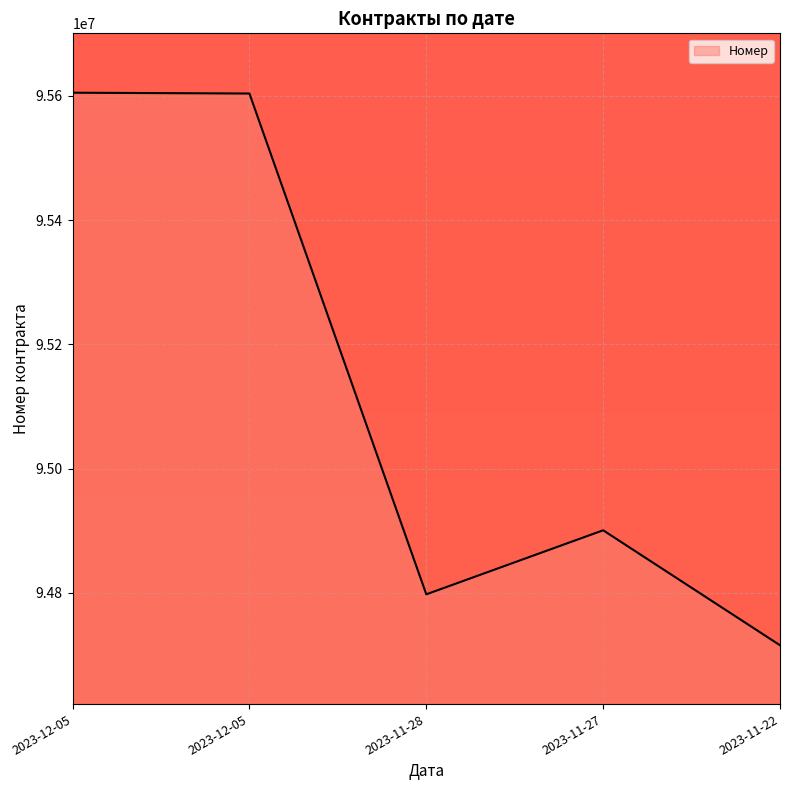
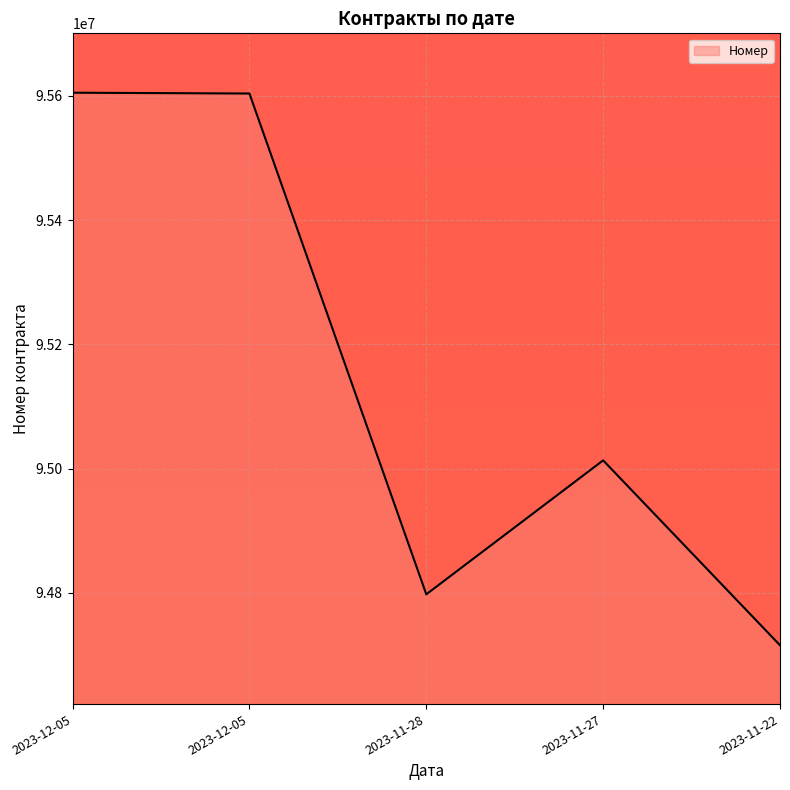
  {
    "2023-11-28": 94800000,
-   "2023-11-27": 94900000,
+   "2023-11-27": 95010000,
    "2023-11-22": 94720000
  }
